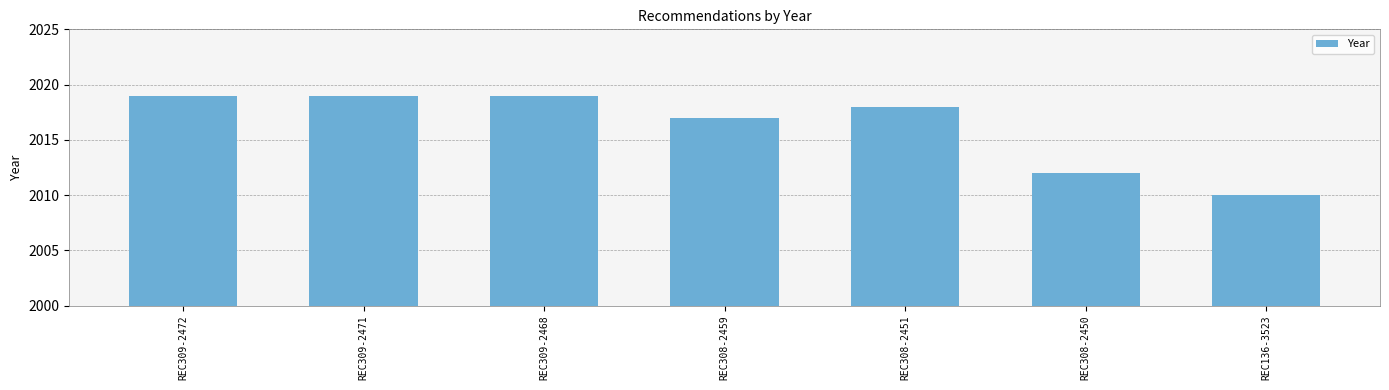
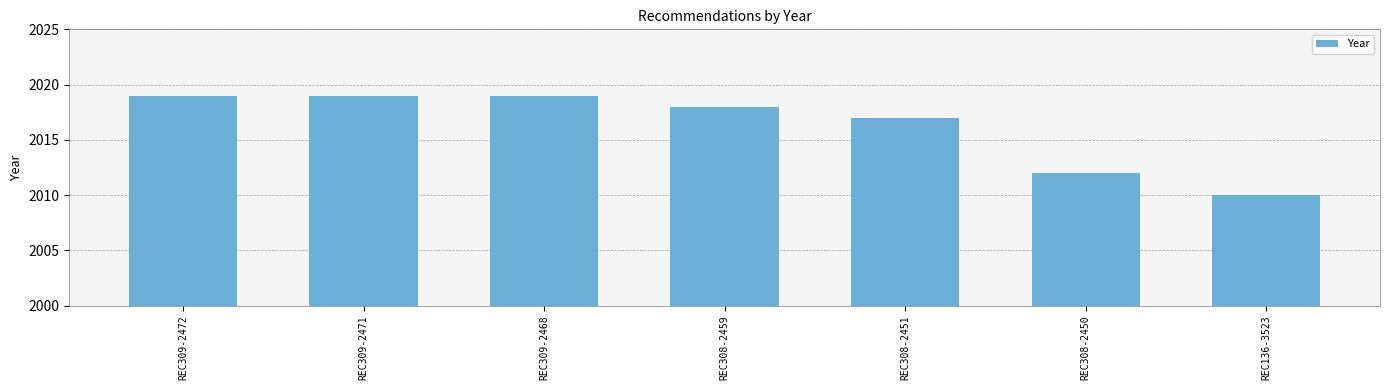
  {
    "REC309-2472": 2019,
    "REC309-2471": 2019,
    "REC309-2468": 2019,
-   "REC308-2459": 2017,
-   "REC308-2451": 2018,
+   "REC308-2459": 2018,
+   "REC308-2451": 2017,
    "REC308-2450": 2012,
    "REC136-3523": 2010
  }
